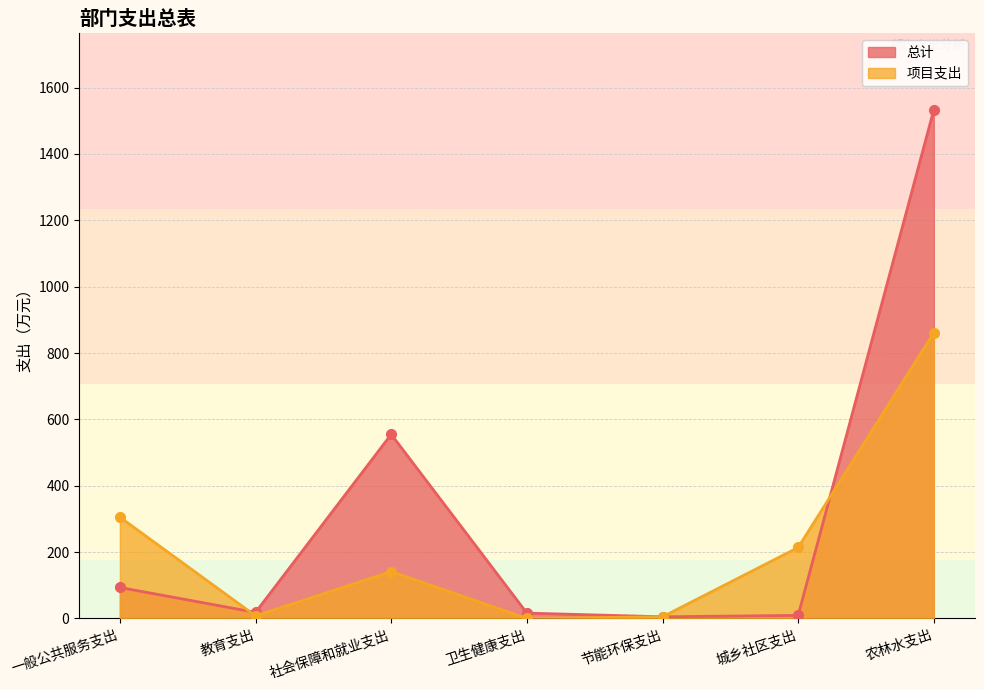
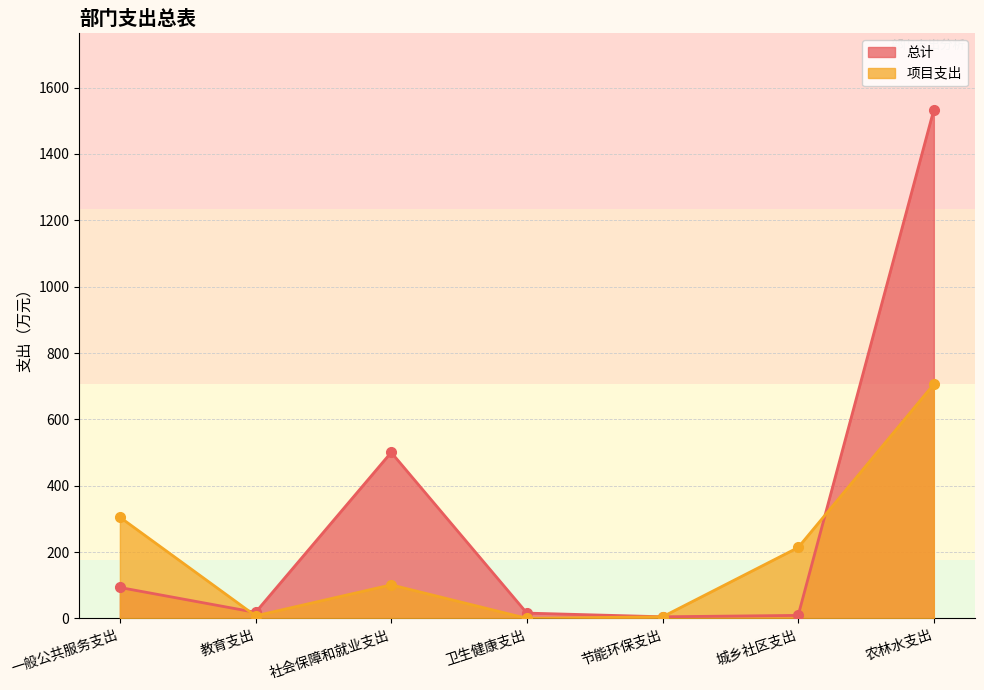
  {
    "总计": {
      "一般公共服务支出": 90,
      "教育支出": 20,
-     "社会保障和就业支出": 550,
+     "社会保障和就业支出": 500,
      "卫生健康支出": 20,
      "城乡社区支出": 10,
      "农林水支出": 1530
    },
    "项目支出": {
      "一般公共服务支出": 310,
      "教育支出": 10,
-     "社会保障和就业支出": 140,
+     "社会保障和就业支出": 100,
      "卫生健康支出": 0,
      "城乡社区支出": 210,
-     "农林水支出": 860
+     "农林水支出": 710
    }
  }
